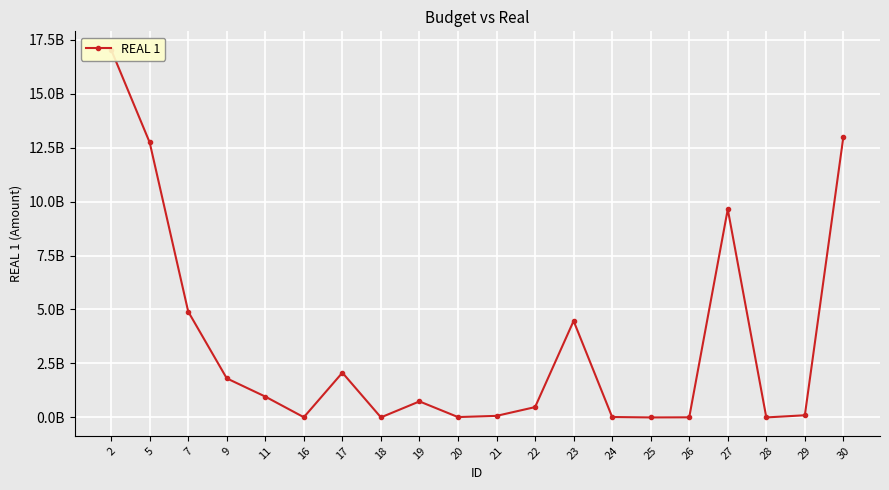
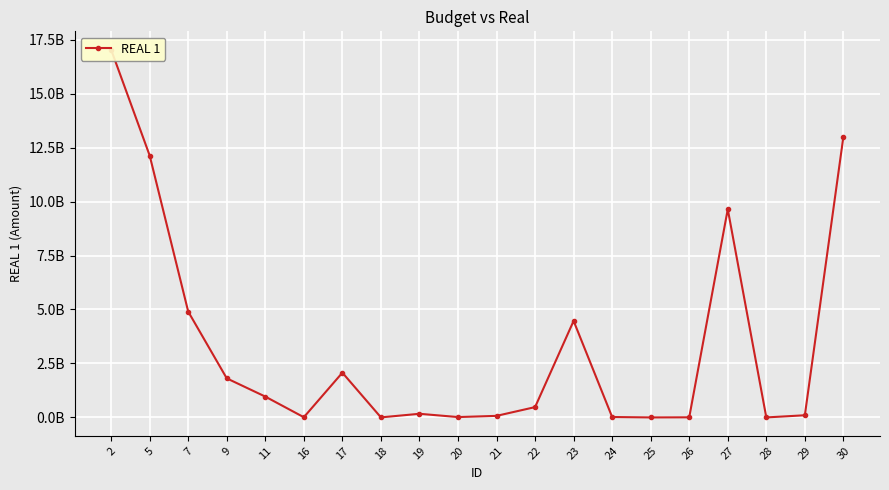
  {
-   "5": 12700000000,
+   "5": 12100000000,
    "7": 4900000000,
    "9": 1800000000,
    "11": 1000000000,
    "16": 0,
    "17": 2100000000,
    "18": 0,
-   "19": 700000000,
+   "19": 200000000,
    "20": 0,
    "21": 100000000,
    "22": 500000000,
    "23": 4500000000,
    "24": 0,
    "25": 0,
    "26": 0,
    "27": 9600000000,
    "28": 0,
    "29": 100000000,
    "30": 13000000000
  }
